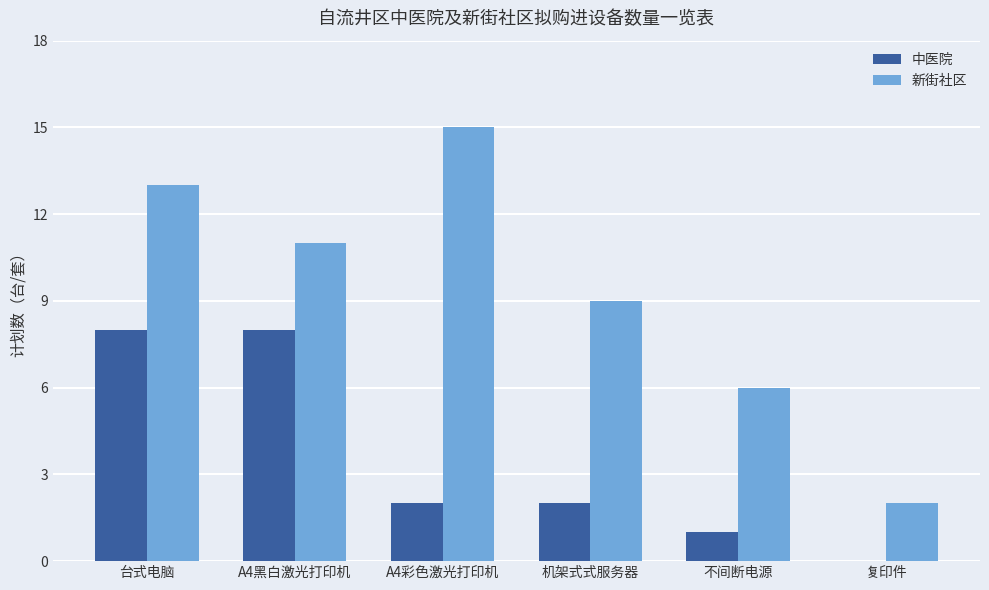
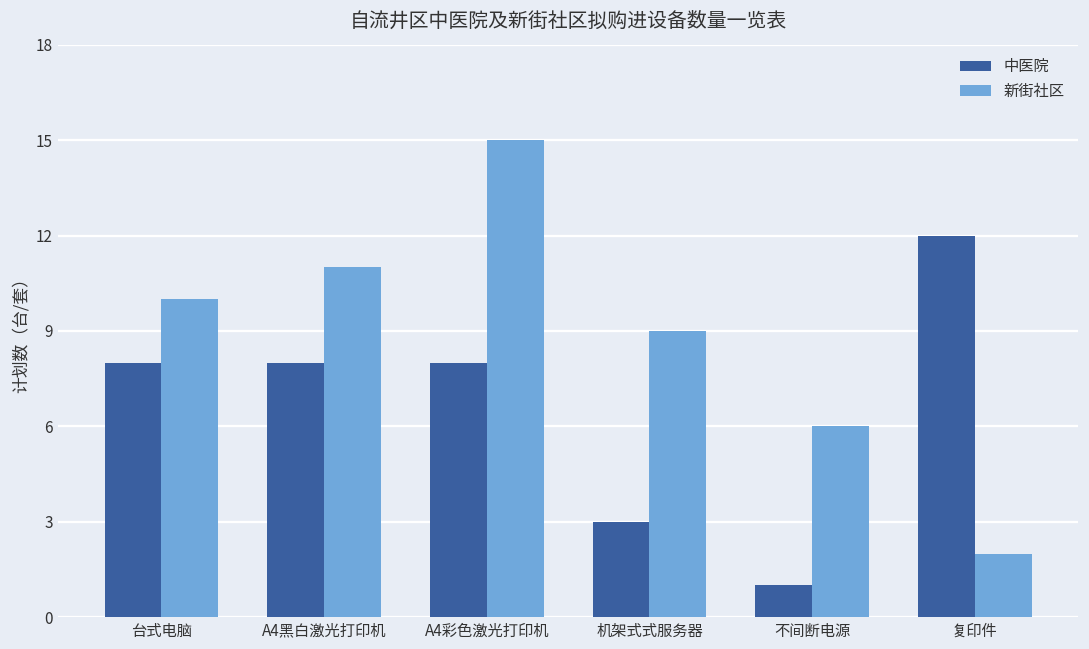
  {
    "中医院": {
      "台式电脑": 8,
      "A4黑白激光打印机": 8,
-     "A4彩色激光打印机": 2,
-     "机架式式服务器": 2,
+     "A4彩色激光打印机": 8,
+     "机架式式服务器": 3,
      "不间断电源": 1,
-     "复印件": 0
+     "复印件": 12
    },
    "新街社区": {
-     "台式电脑": 13,
+     "台式电脑": 10,
      "A4黑白激光打印机": 11,
      "A4彩色激光打印机": 15,
      "机架式式服务器": 9,
      "不间断电源": 6,
      "复印件": 2
    }
  }
